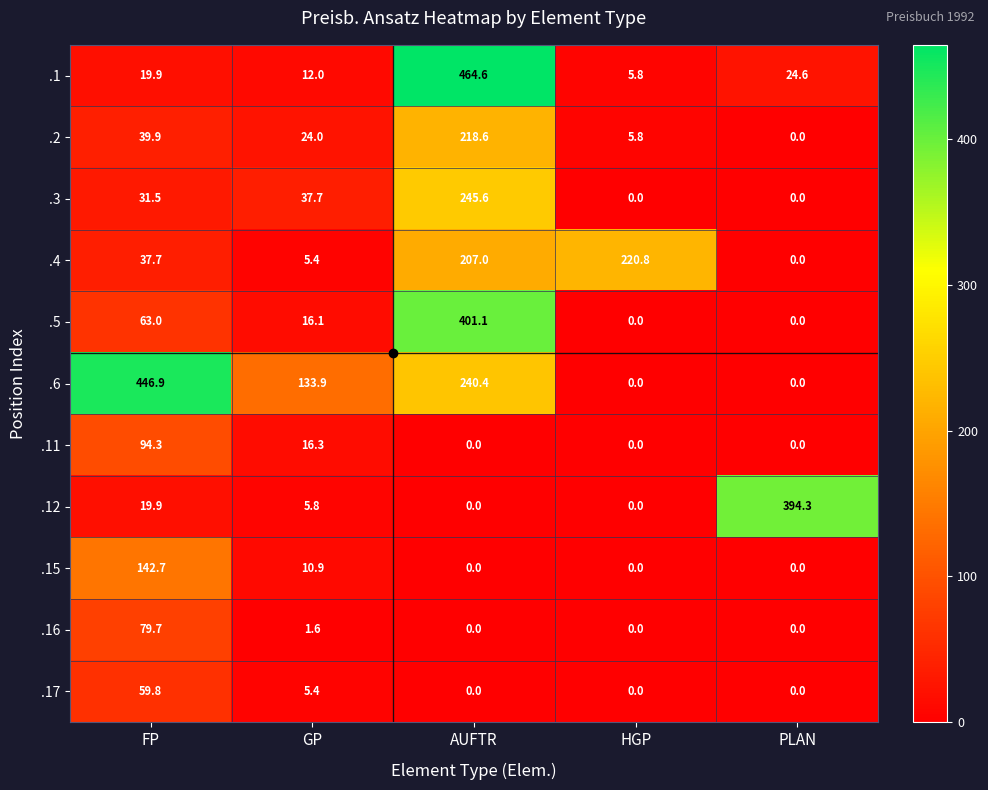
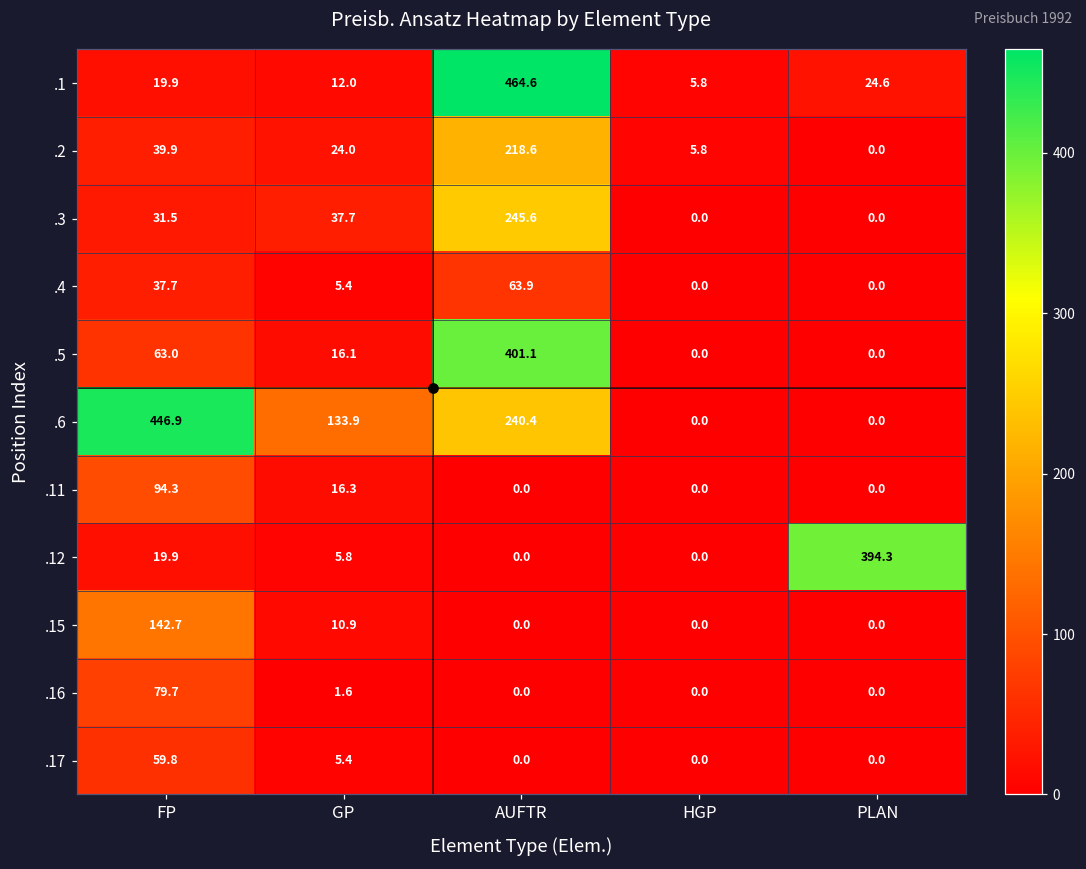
  {
    ".1": {
      "FP": 19.9,
      "GP": 12.0,
      "AUFTR": 464.6,
      "HGP": 5.8,
      "PLAN": 24.6
    },
    ".2": {
      "FP": 39.9,
      "GP": 24.0,
      "AUFTR": 218.6,
      "HGP": 5.8,
      "PLAN": 0.0
    },
    ".3": {
      "FP": 31.5,
      "GP": 37.7,
      "AUFTR": 245.6,
      "HGP": 0.0,
      "PLAN": 0.0
    },
    ".4": {
      "FP": 37.7,
      "GP": 5.4,
-     "AUFTR": 207.0,
-     "HGP": 220.8,
+     "AUFTR": 63.9,
+     "HGP": 0.0,
      "PLAN": 0.0
    },
    ".5": {
      "FP": 63.0,
      "GP": 16.1,
      "AUFTR": 401.1,
      "HGP": 0.0,
      "PLAN": 0.0
    },
    ".6": {
      "FP": 446.9,
      "GP": 133.9,
      "AUFTR": 240.4,
      "HGP": 0.0,
      "PLAN": 0.0
    },
    ".11": {
      "FP": 94.3,
      "GP": 16.3,
      "AUFTR": 0.0,
      "HGP": 0.0,
      "PLAN": 0.0
    },
    ".12": {
      "FP": 19.9,
      "GP": 5.8,
      "AUFTR": 0.0,
      "HGP": 0.0,
      "PLAN": 394.3
    },
    ".15": {
      "FP": 142.7,
      "GP": 10.9,
      "AUFTR": 0.0,
      "HGP": 0.0,
      "PLAN": 0.0
    },
    ".16": {
      "FP": 79.7,
      "GP": 1.6,
      "AUFTR": 0.0,
      "HGP": 0.0,
      "PLAN": 0.0
    },
    ".17": {
      "FP": 59.8,
      "GP": 5.4,
      "AUFTR": 0.0,
      "HGP": 0.0,
      "PLAN": 0.0
    }
  }
